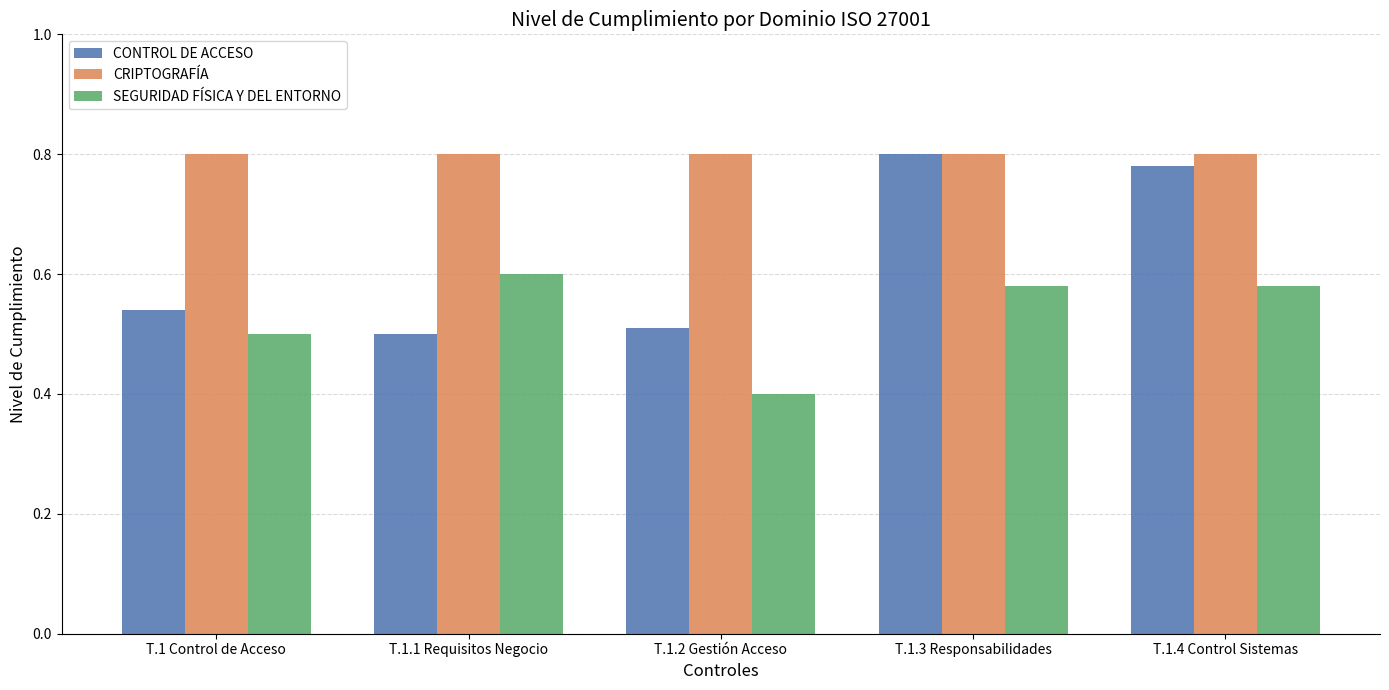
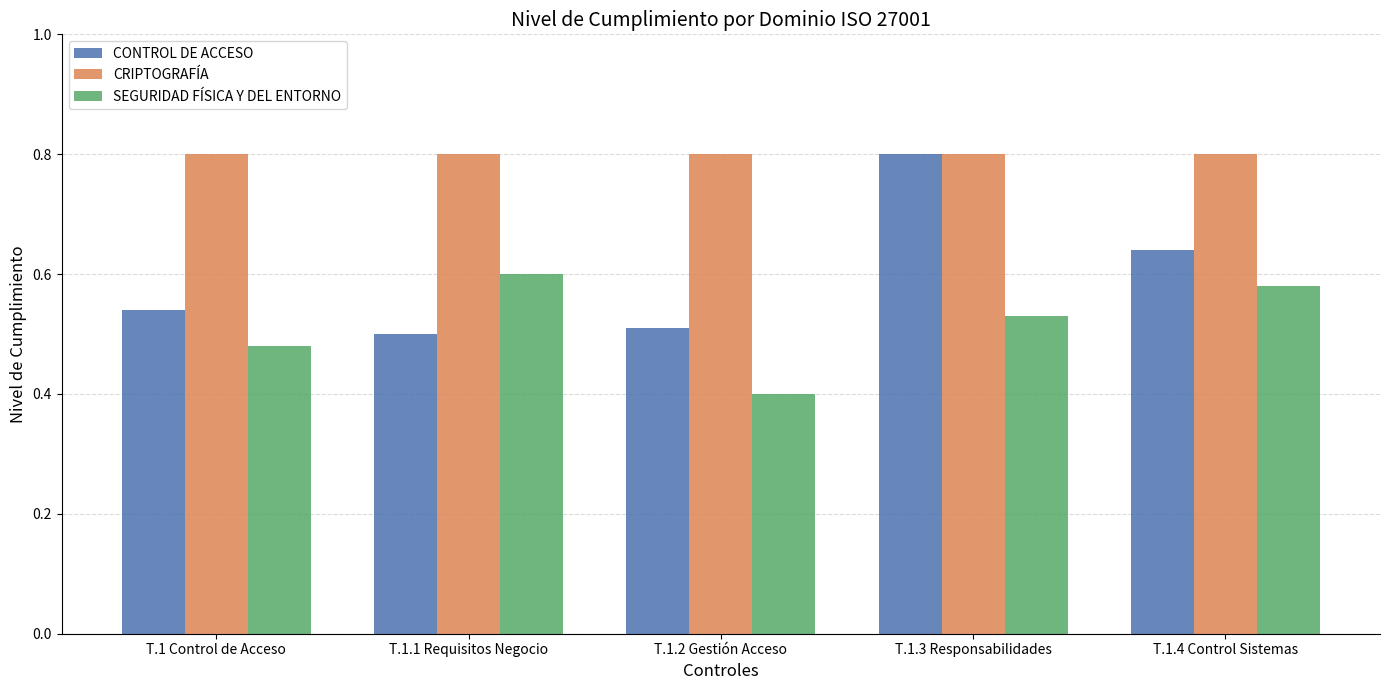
  {
    "CONTROL DE ACCESO": {
      "T.1 Control de Acceso": 0.54,
      "T.1.1 Requisitos Negocio": 0.50,
      "T.1.2 Gestión Acceso": 0.51,
      "T.1.3 Responsabilidades": 0.80,
-     "T.1.4 Control Sistemas": 0.78
+     "T.1.4 Control Sistemas": 0.64
    },
    "CRIPTOGRAFÍA": {
      "T.1 Control de Acceso": 0.80,
      "T.1.1 Requisitos Negocio": 0.80,
      "T.1.2 Gestión Acceso": 0.80,
      "T.1.3 Responsabilidades": 0.80,
      "T.1.4 Control Sistemas": 0.80
    },
    "SEGURIDAD FÍSICA Y DEL ENTORNO": {
-     "T.1 Control de Acceso": 0.50,
+     "T.1 Control de Acceso": 0.48,
      "T.1.1 Requisitos Negocio": 0.60,
      "T.1.2 Gestión Acceso": 0.40,
-     "T.1.3 Responsabilidades": 0.58,
+     "T.1.3 Responsabilidades": 0.53,
      "T.1.4 Control Sistemas": 0.58
    }
  }
